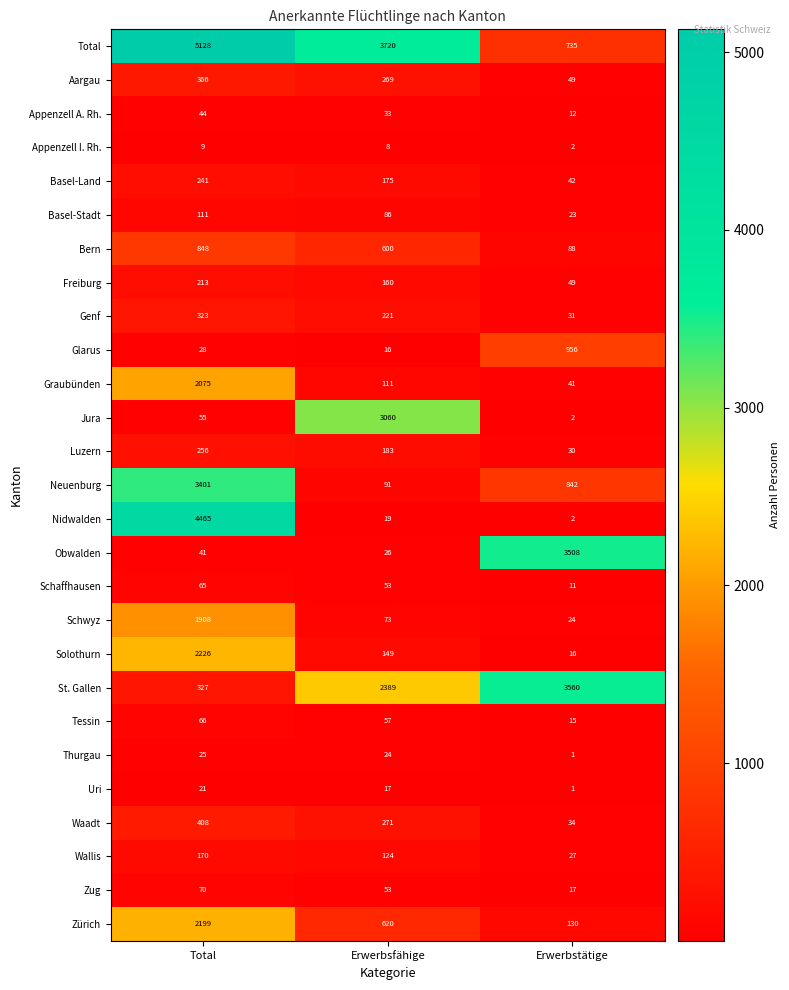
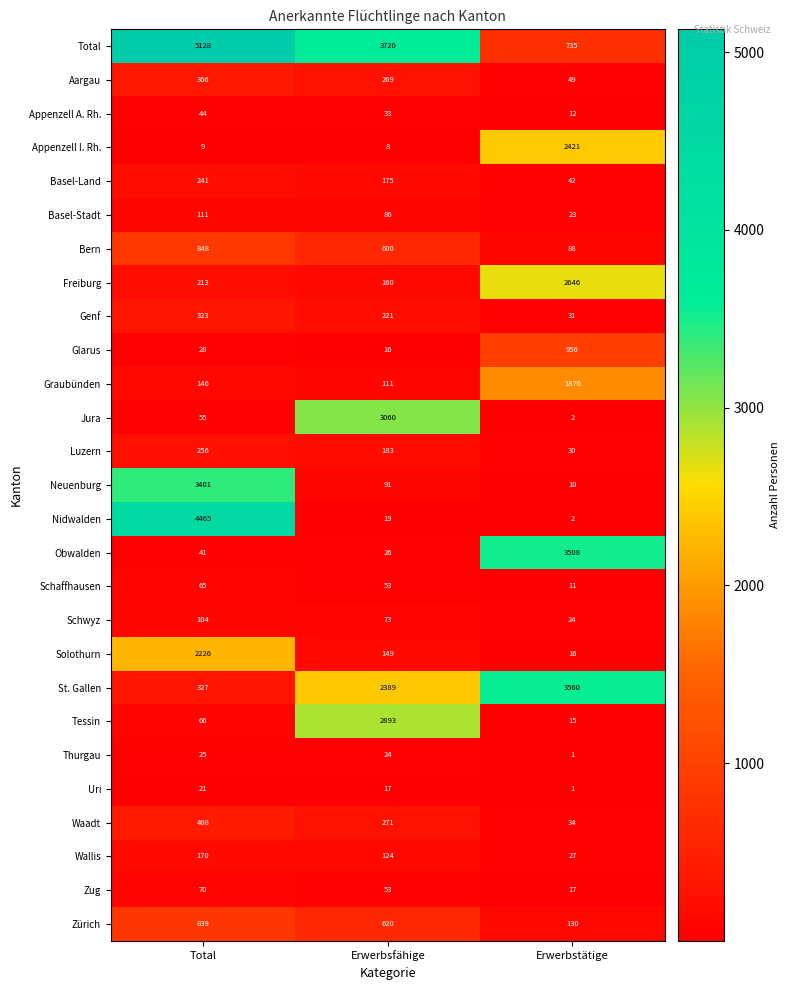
  {
    "Total": {
      "Total": 5128,
      "Erwerbsfähige": 3720,
      "Erwerbstätige": 735
    },
    "Aargau": {
      "Total": 366,
      "Erwerbsfähige": 269,
      "Erwerbstätige": 49
    },
    "Appenzell A. Rh.": {
      "Total": 44,
      "Erwerbsfähige": 33,
      "Erwerbstätige": 12
    },
    "Appenzell I. Rh.": {
      "Total": 9,
      "Erwerbsfähige": 8,
-     "Erwerbstätige": 2
+     "Erwerbstätige": 2421
    },
    "Basel-Land": {
      "Total": 241,
      "Erwerbsfähige": 175,
      "Erwerbstätige": 42
    },
    "Basel-Stadt": {
      "Total": 111,
      "Erwerbsfähige": 86,
      "Erwerbstätige": 23
    },
    "Bern": {
      "Total": 848,
      "Erwerbsfähige": 600,
      "Erwerbstätige": 88
    },
    "Freiburg": {
      "Total": 213,
      "Erwerbsfähige": 160,
-     "Erwerbstätige": 49
+     "Erwerbstätige": 2646
    },
    "Genf": {
      "Total": 323,
      "Erwerbsfähige": 221,
      "Erwerbstätige": 31
    },
    "Glarus": {
      "Total": 28,
      "Erwerbsfähige": 16,
      "Erwerbstätige": 956
    },
    "Graubünden": {
-     "Total": 2075,
+     "Total": 146,
      "Erwerbsfähige": 111,
-     "Erwerbstätige": 41
+     "Erwerbstätige": 1876
    },
    "Jura": {
      "Total": 55,
      "Erwerbsfähige": 3060,
      "Erwerbstätige": 2
    },
    "Luzern": {
      "Total": 256,
      "Erwerbsfähige": 183,
      "Erwerbstätige": 30
    },
    "Neuenburg": {
      "Total": 3401,
      "Erwerbsfähige": 91,
-     "Erwerbstätige": 842
+     "Erwerbstätige": 10
    },
    "Nidwalden": {
      "Total": 4465,
      "Erwerbsfähige": 19,
      "Erwerbstätige": 2
    },
    "Obwalden": {
      "Total": 41,
      "Erwerbsfähige": 26,
      "Erwerbstätige": 3508
    },
    "Schaffhausen": {
      "Total": 65,
      "Erwerbsfähige": 53,
      "Erwerbstätige": 11
    },
    "Schwyz": {
-     "Total": 1908,
+     "Total": 104,
      "Erwerbsfähige": 73,
      "Erwerbstätige": 24
    },
    "Solothurn": {
      "Total": 2226,
      "Erwerbsfähige": 149,
      "Erwerbstätige": 16
    },
    "St. Gallen": {
      "Total": 327,
      "Erwerbsfähige": 2389,
      "Erwerbstätige": 3560
    },
    "Tessin": {
      "Total": 66,
-     "Erwerbsfähige": 57,
+     "Erwerbsfähige": 2893,
      "Erwerbstätige": 15
    },
    "Thurgau": {
      "Total": 25,
      "Erwerbsfähige": 24,
      "Erwerbstätige": 1
    },
    "Uri": {
      "Total": 21,
      "Erwerbsfähige": 17,
      "Erwerbstätige": 1
    },
    "Waadt": {
      "Total": 408,
      "Erwerbsfähige": 271,
      "Erwerbstätige": 34
    },
    "Wallis": {
      "Total": 170,
      "Erwerbsfähige": 124,
      "Erwerbstätige": 27
    },
    "Zug": {
      "Total": 70,
      "Erwerbsfähige": 53,
      "Erwerbstätige": 17
    },
    "Zürich": {
-     "Total": 2199,
+     "Total": 839,
      "Erwerbsfähige": 620,
      "Erwerbstätige": 130
    }
  }
